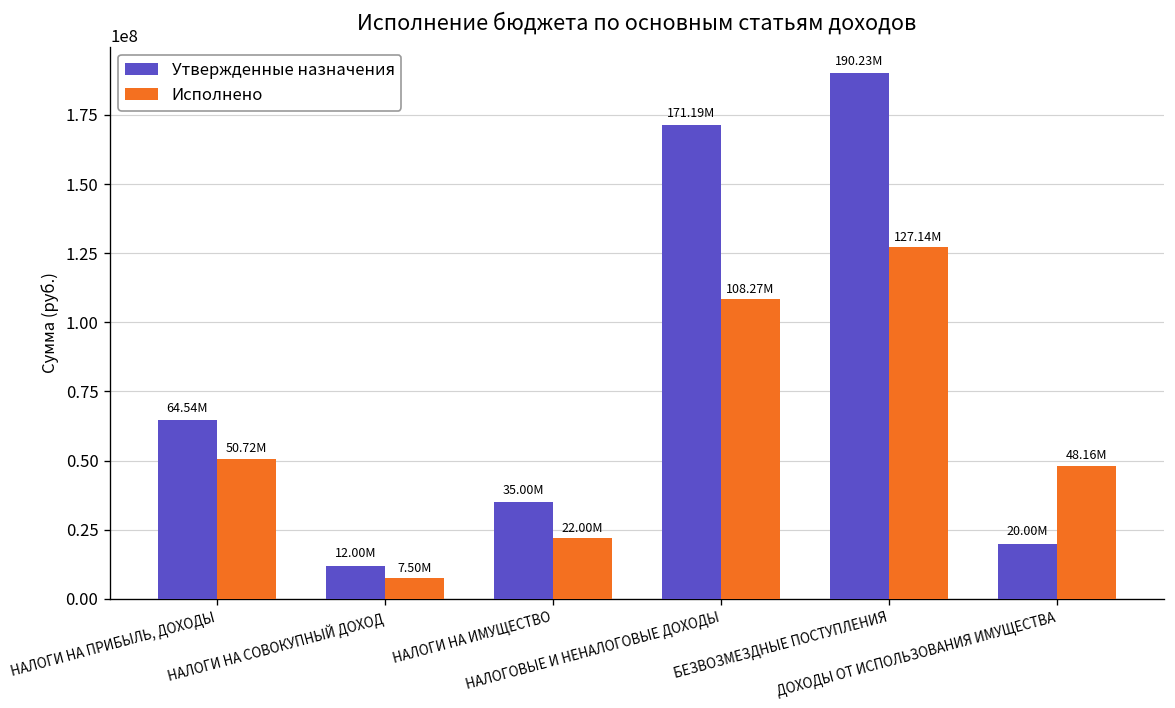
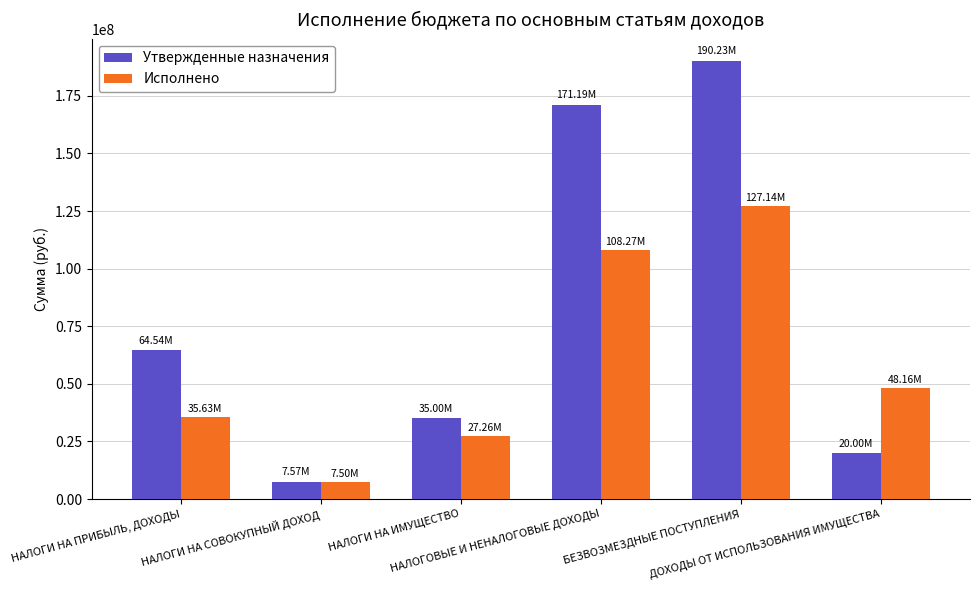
  {
    "Утвержденные назначения": {
      "НАЛОГИ НА ПРИБЫЛЬ, ДОХОДЫ": "64.54M",
-     "НАЛОГИ НА СОВОКУПНЫЙ ДОХОД": "12.00M",
+     "НАЛОГИ НА СОВОКУПНЫЙ ДОХОД": "7.57M",
      "НАЛОГИ НА ИМУЩЕСТВО": "35.00M",
      "НАЛОГОВЫЕ И НЕНАЛОГОВЫЕ ДОХОДЫ": "171.19M",
      "БЕЗВОЗМЕЗДНЫЕ ПОСТУПЛЕНИЯ": "190.23M",
      "ДОХОДЫ ОТ ИСПОЛЬЗОВАНИЯ ИМУЩЕСТВА": "20.00M"
    },
    "Исполнено": {
-     "НАЛОГИ НА ПРИБЫЛЬ, ДОХОДЫ": "50.72M",
+     "НАЛОГИ НА ПРИБЫЛЬ, ДОХОДЫ": "35.63M",
      "НАЛОГИ НА СОВОКУПНЫЙ ДОХОД": "7.50M",
-     "НАЛОГИ НА ИМУЩЕСТВО": "22.00M",
+     "НАЛОГИ НА ИМУЩЕСТВО": "27.26M",
      "НАЛОГОВЫЕ И НЕНАЛОГОВЫЕ ДОХОДЫ": "108.27M",
      "БЕЗВОЗМЕЗДНЫЕ ПОСТУПЛЕНИЯ": "127.14M",
      "ДОХОДЫ ОТ ИСПОЛЬЗОВАНИЯ ИМУЩЕСТВА": "48.16M"
    }
  }
